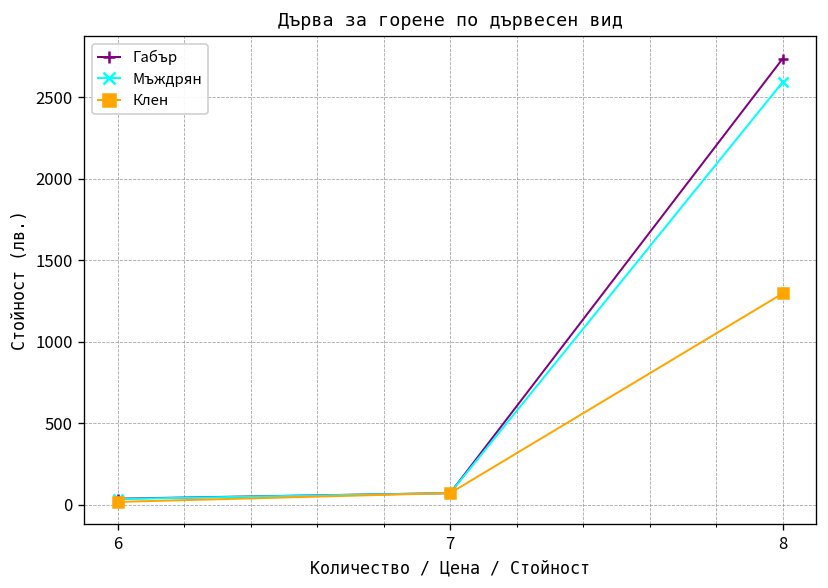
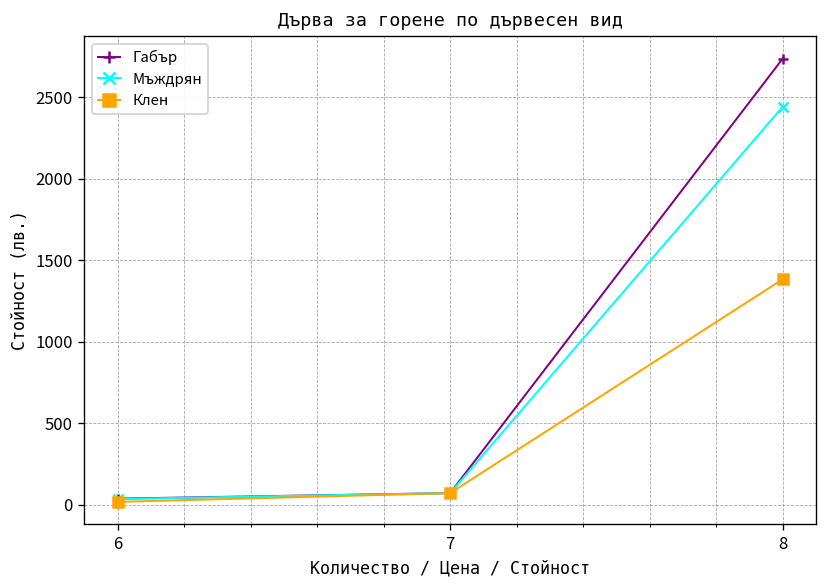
  {
    "Габър": {
      "8": 2740
    },
    "Мъждрян": {
-     "8": 2590
+     "8": 2440
    },
    "Клен": {
-     "8": 1300
+     "8": 1380
    }
  }
